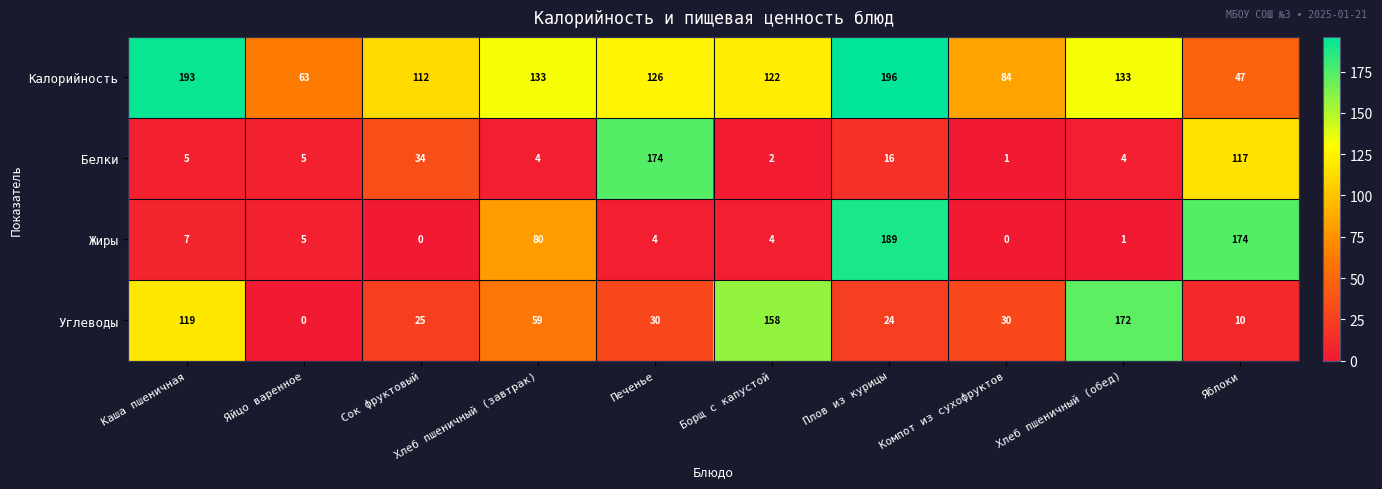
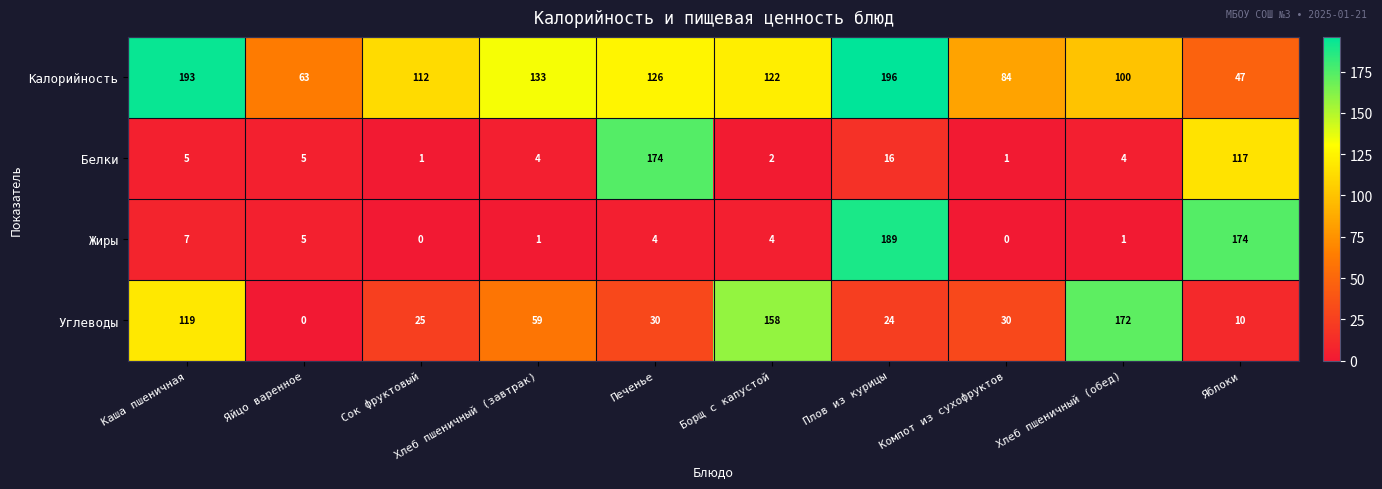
  {
    "Калорийность": {
      "Каша пшеничная": 193,
      "Яйцо варенное": 63,
      "Сок фруктовый": 112,
      "Хлеб пшеничный (завтрак)": 133,
      "Печенье": 126,
      "Борщ с капустой": 122,
      "Плов из курицы": 196,
      "Компот из сухофруктов": 84,
-     "Хлеб пшеничный (обед)": 133,
+     "Хлеб пшеничный (обед)": 100,
      "Яблоки": 47
    },
    "Белки": {
      "Каша пшеничная": 5,
      "Яйцо варенное": 5,
-     "Сок фруктовый": 34,
+     "Сок фруктовый": 1,
      "Хлеб пшеничный (завтрак)": 4,
      "Печенье": 174,
      "Борщ с капустой": 2,
      "Плов из курицы": 16,
      "Компот из сухофруктов": 1,
      "Хлеб пшеничный (обед)": 4,
      "Яблоки": 117
    },
    "Жиры": {
      "Каша пшеничная": 7,
      "Яйцо варенное": 5,
      "Сок фруктовый": 0,
-     "Хлеб пшеничный (завтрак)": 80,
+     "Хлеб пшеничный (завтрак)": 1,
      "Печенье": 4,
      "Борщ с капустой": 4,
      "Плов из курицы": 189,
      "Компот из сухофруктов": 0,
      "Хлеб пшеничный (обед)": 1,
      "Яблоки": 174
    },
    "Углеводы": {
      "Каша пшеничная": 119,
      "Яйцо варенное": 0,
      "Сок фруктовый": 25,
      "Хлеб пшеничный (завтрак)": 59,
      "Печенье": 30,
      "Борщ с капустой": 158,
      "Плов из курицы": 24,
      "Компот из сухофруктов": 30,
      "Хлеб пшеничный (обед)": 172,
      "Яблоки": 10
    }
  }
